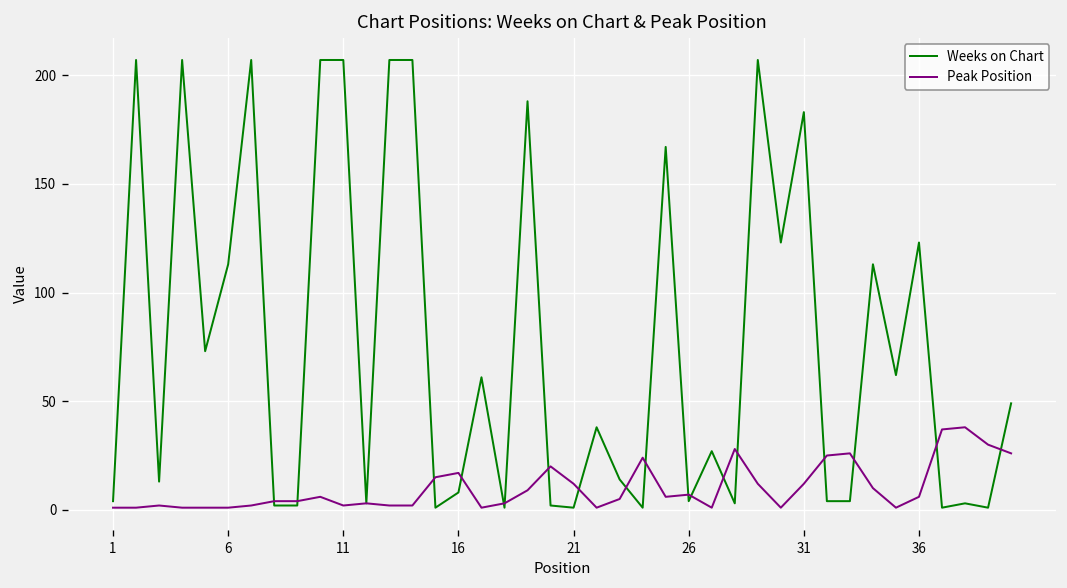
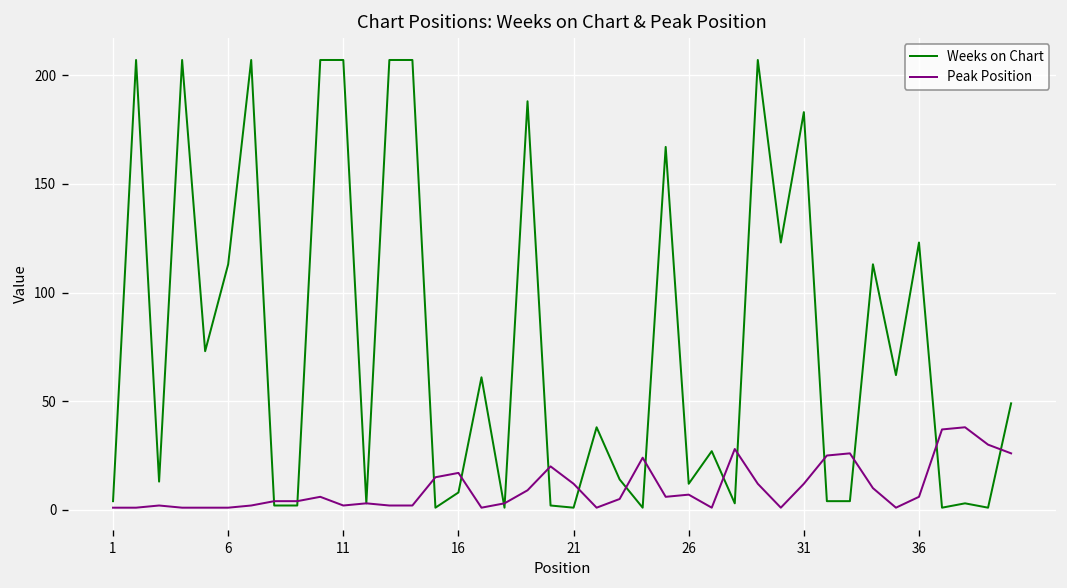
  {
    "Weeks on Chart": {
      "1": 4,
      "6": 113,
      "11": 207,
      "16": 8,
      "21": 1,
-     "26": 4,
+     "26": 12,
      "31": 183,
      "36": 123
    },
    "Peak Position": {
      "1": 1,
      "6": 1,
      "11": 2,
      "16": 17,
      "21": 12,
      "26": 7,
      "31": 12,
      "36": 6
    }
  }
